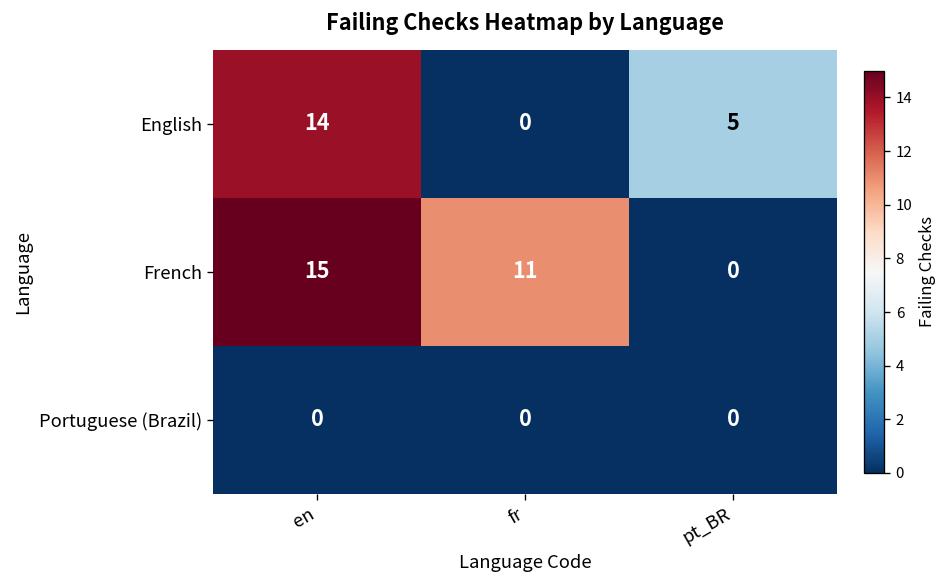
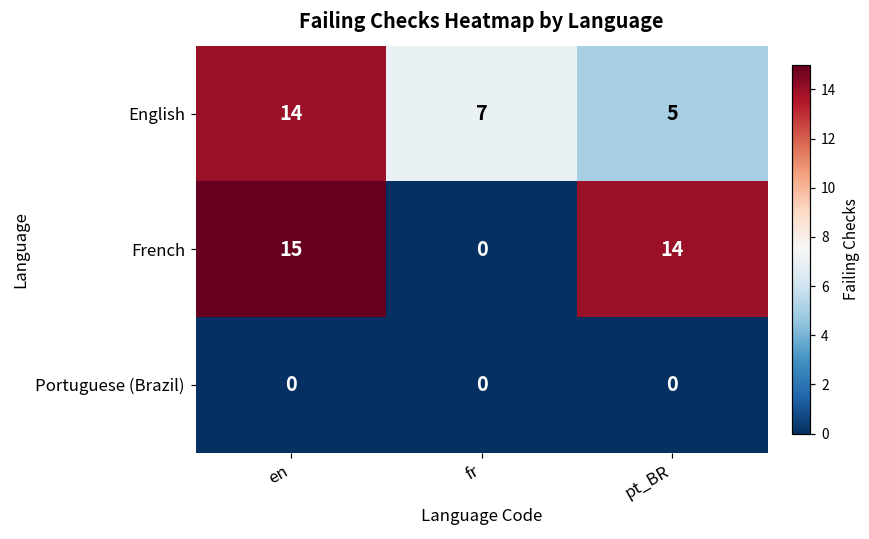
  {
    "English": {
      "en": 14,
-     "fr": 0,
+     "fr": 7,
      "pt_BR": 5
    },
    "French": {
      "en": 15,
-     "fr": 11,
-     "pt_BR": 0
+     "fr": 0,
+     "pt_BR": 14
    },
    "Portuguese (Brazil)": {
      "en": 0,
      "fr": 0,
      "pt_BR": 0
    }
  }
